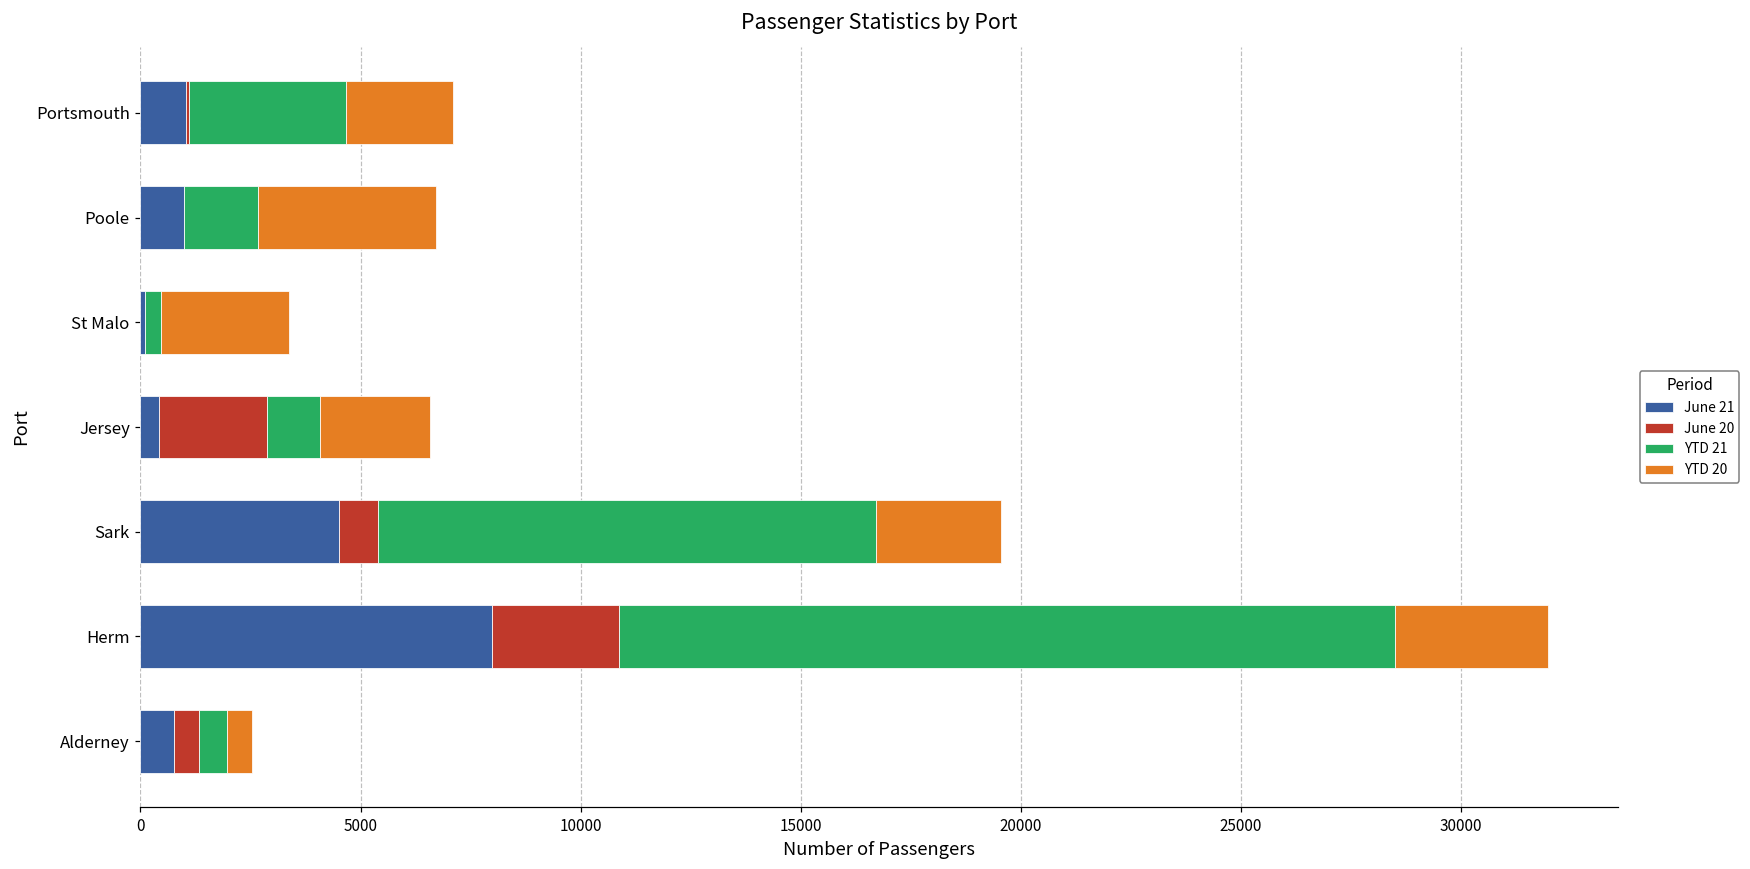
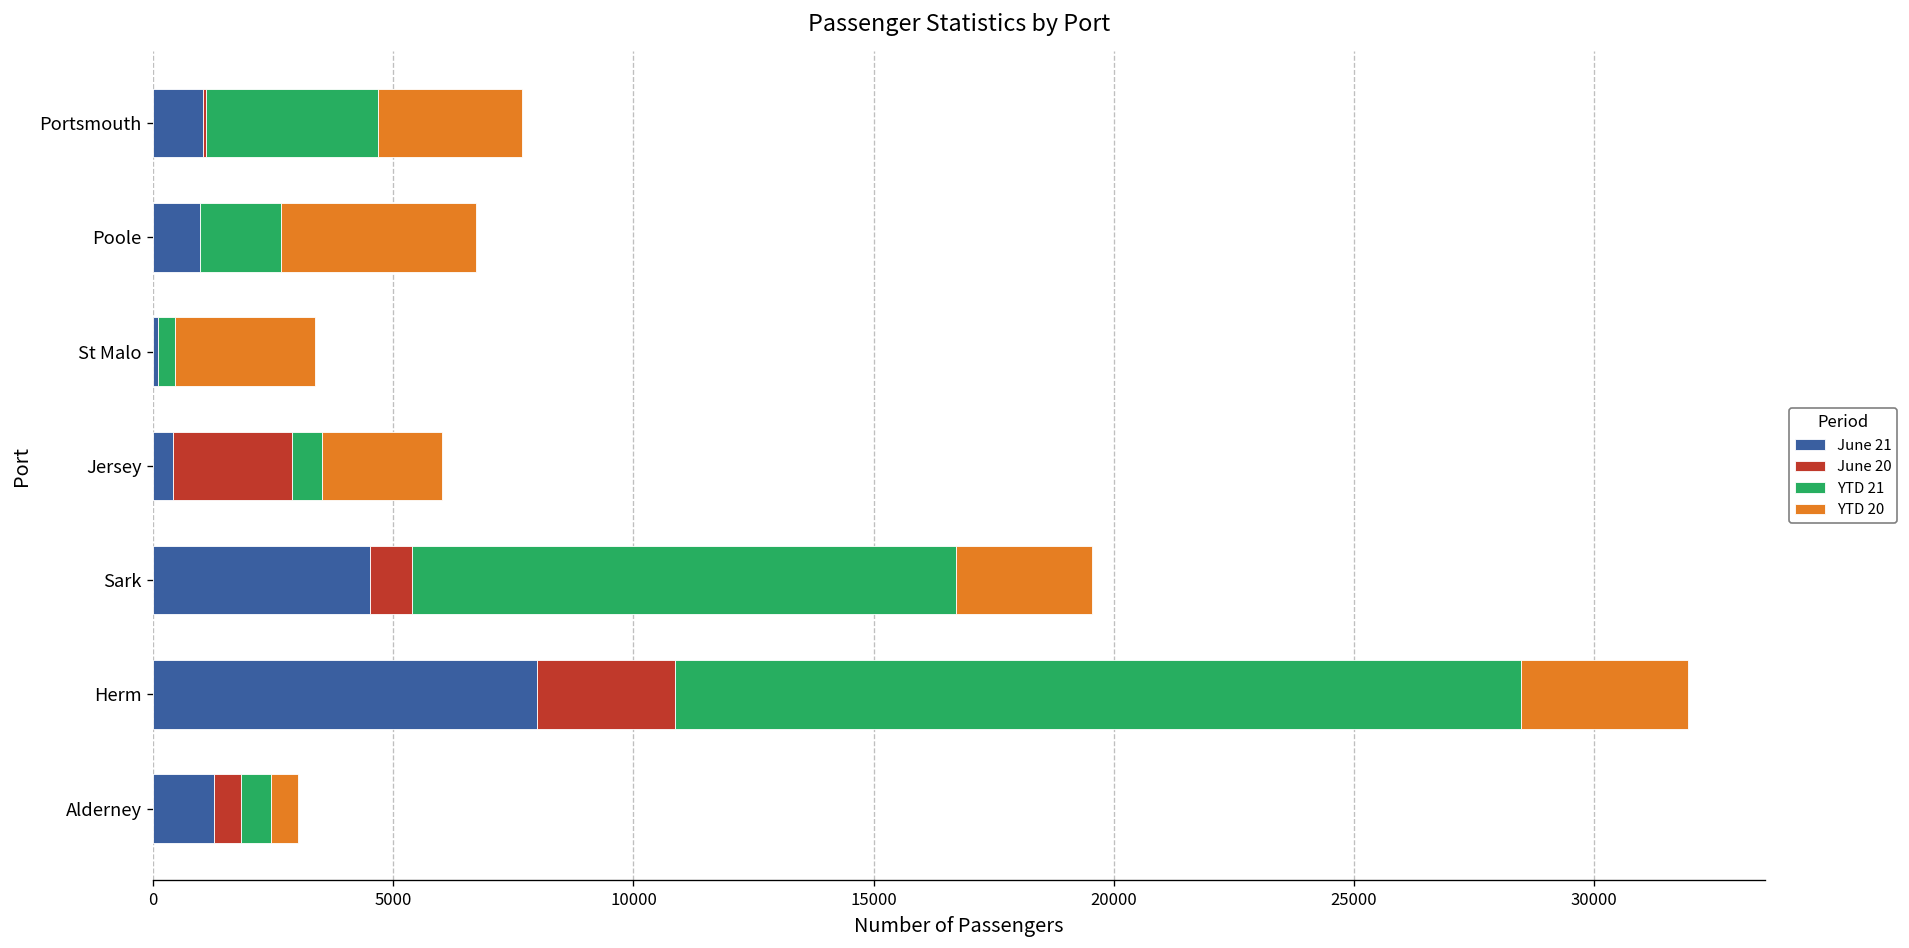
  {
    "June 21": {
      "Portsmouth": 1000,
      "Poole": 1000,
      "St Malo": 100,
      "Jersey": 400,
      "Sark": 4500,
      "Herm": 8000,
-     "Alderney": 800
+     "Alderney": 1300
    },
    "June 20": {
      "Portsmouth": 100,
      "Poole": 0,
      "St Malo": 0,
      "Jersey": 2500,
      "Sark": 900,
      "Herm": 2900,
      "Alderney": 600
    },
    "YTD 21": {
      "Portsmouth": 3600,
      "Poole": 1700,
      "St Malo": 400,
-     "Jersey": 1200,
+     "Jersey": 600,
      "Sark": 11300,
      "Herm": 17600,
      "Alderney": 600
    },
    "YTD 20": {
-     "Portsmouth": 2400,
+     "Portsmouth": 3000,
      "Poole": 4100,
      "St Malo": 2900,
      "Jersey": 2500,
      "Sark": 2800,
      "Herm": 3500,
      "Alderney": 600
    }
  }
